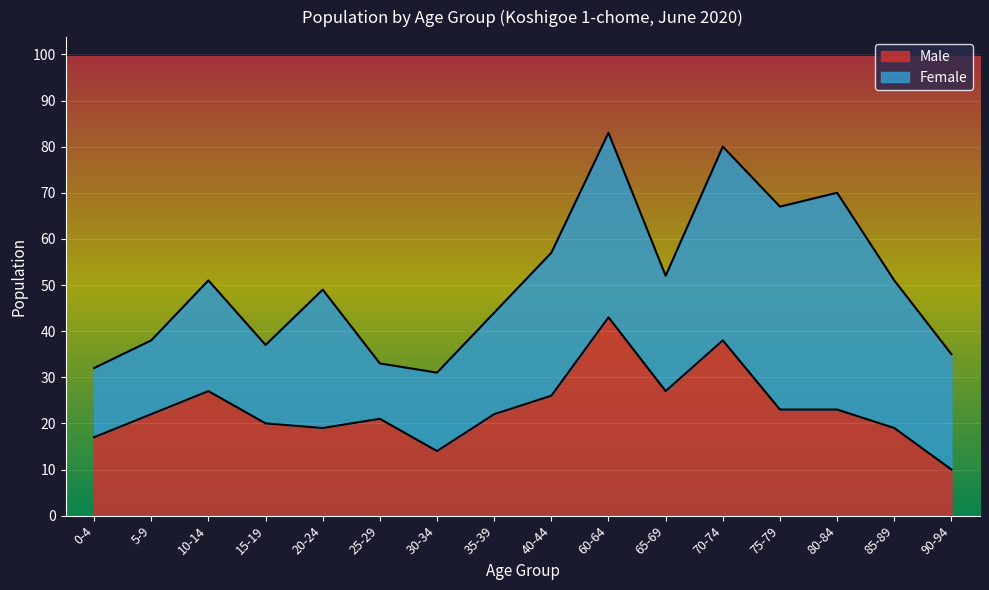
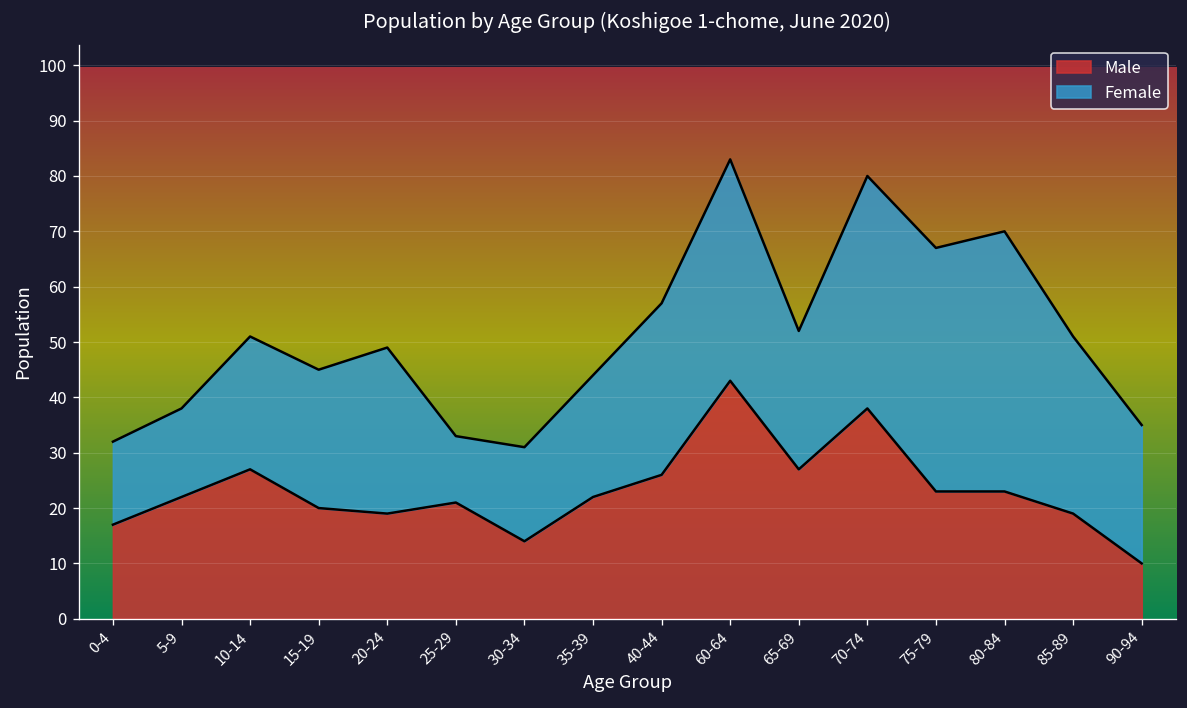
  {
    "Male": {
      "0-4": 17,
      "5-9": 22,
      "10-14": 27,
      "15-19": 20,
      "20-24": 19,
      "25-29": 21,
      "30-34": 14,
      "35-39": 22,
      "40-44": 26,
      "60-64": 43,
      "65-69": 27,
      "70-74": 38,
      "75-79": 23,
      "80-84": 23,
      "85-89": 19,
      "90-94": 10
    },
    "Female": {
      "0-4": 15,
      "5-9": 16,
      "10-14": 24,
-     "15-19": 17,
+     "15-19": 25,
      "20-24": 30,
      "25-29": 12,
      "30-34": 17,
      "35-39": 22,
      "40-44": 31,
      "60-64": 40,
      "65-69": 25,
      "70-74": 42,
      "75-79": 44,
      "80-84": 47,
      "85-89": 32,
      "90-94": 25
    }
  }
